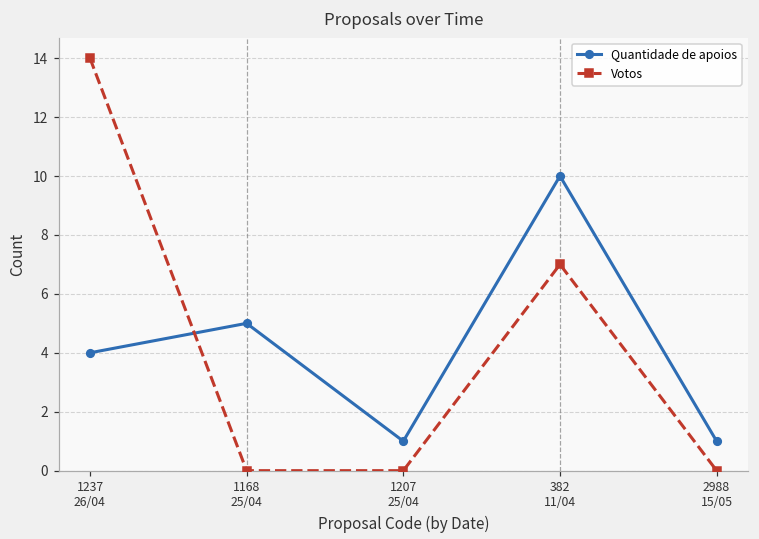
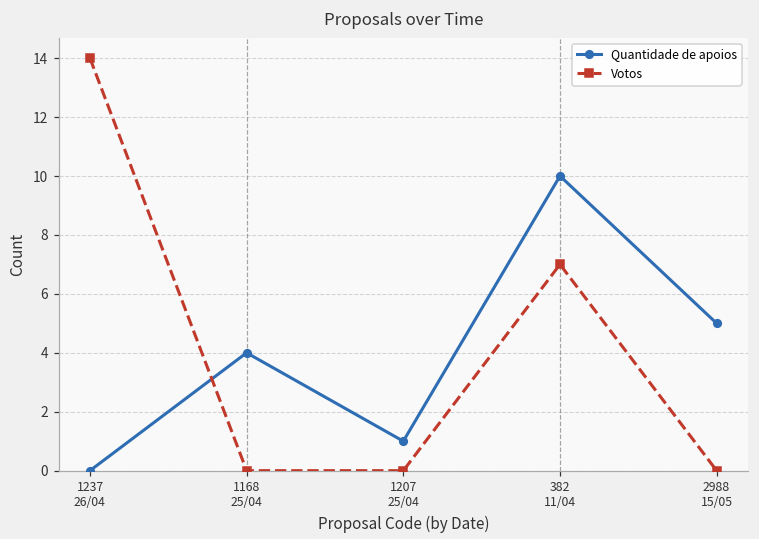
  {
    "Quantidade de apoios": {
-     "1237 26/04": 4,
-     "1168 25/04": 5,
+     "1237 26/04": 0,
+     "1168 25/04": 4,
      "1207 25/04": 1,
      "382 11/04": 10,
-     "2988 15/05": 1
+     "2988 15/05": 5
    },
    "Votos": {
      "1237 26/04": 14,
      "1168 25/04": 0,
      "1207 25/04": 0,
      "382 11/04": 7,
      "2988 15/05": 0
    }
  }
